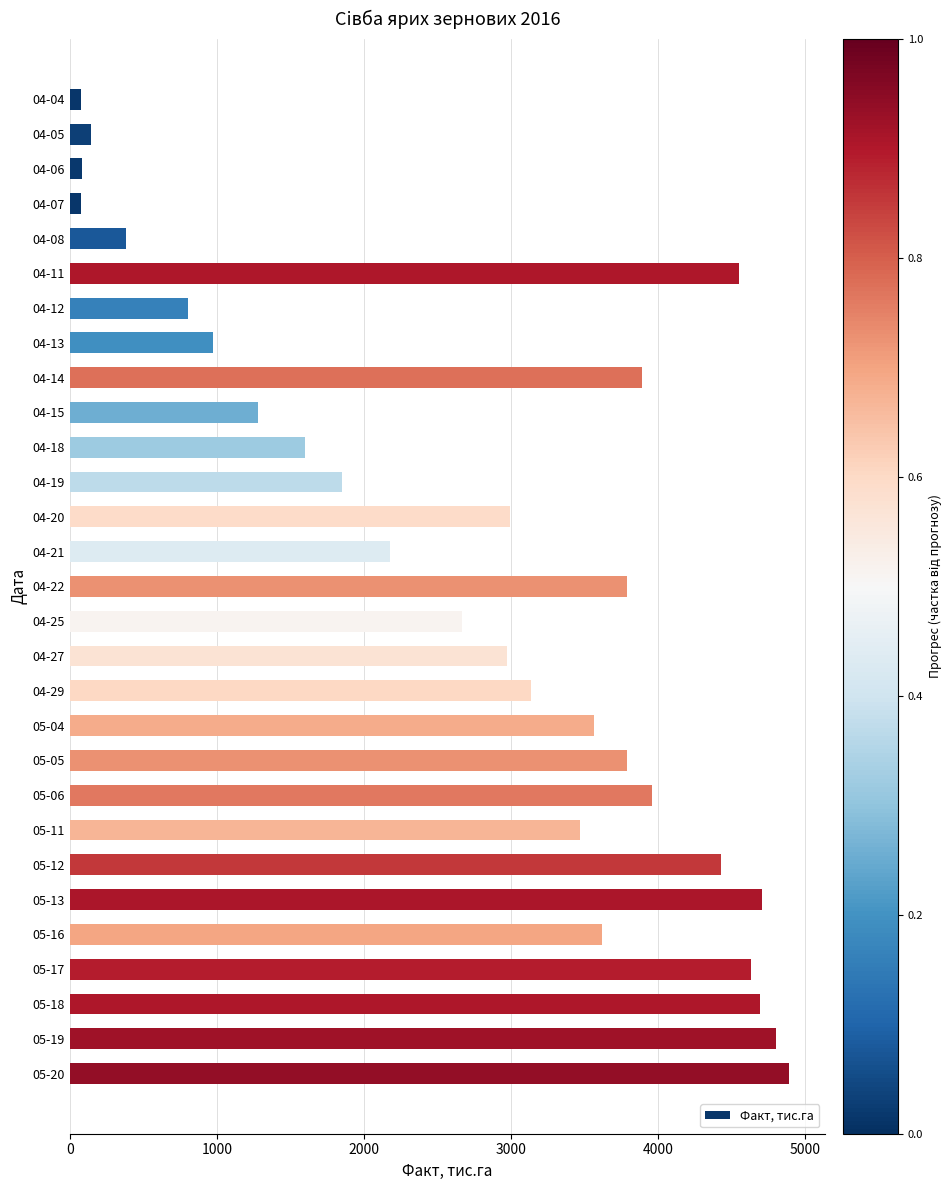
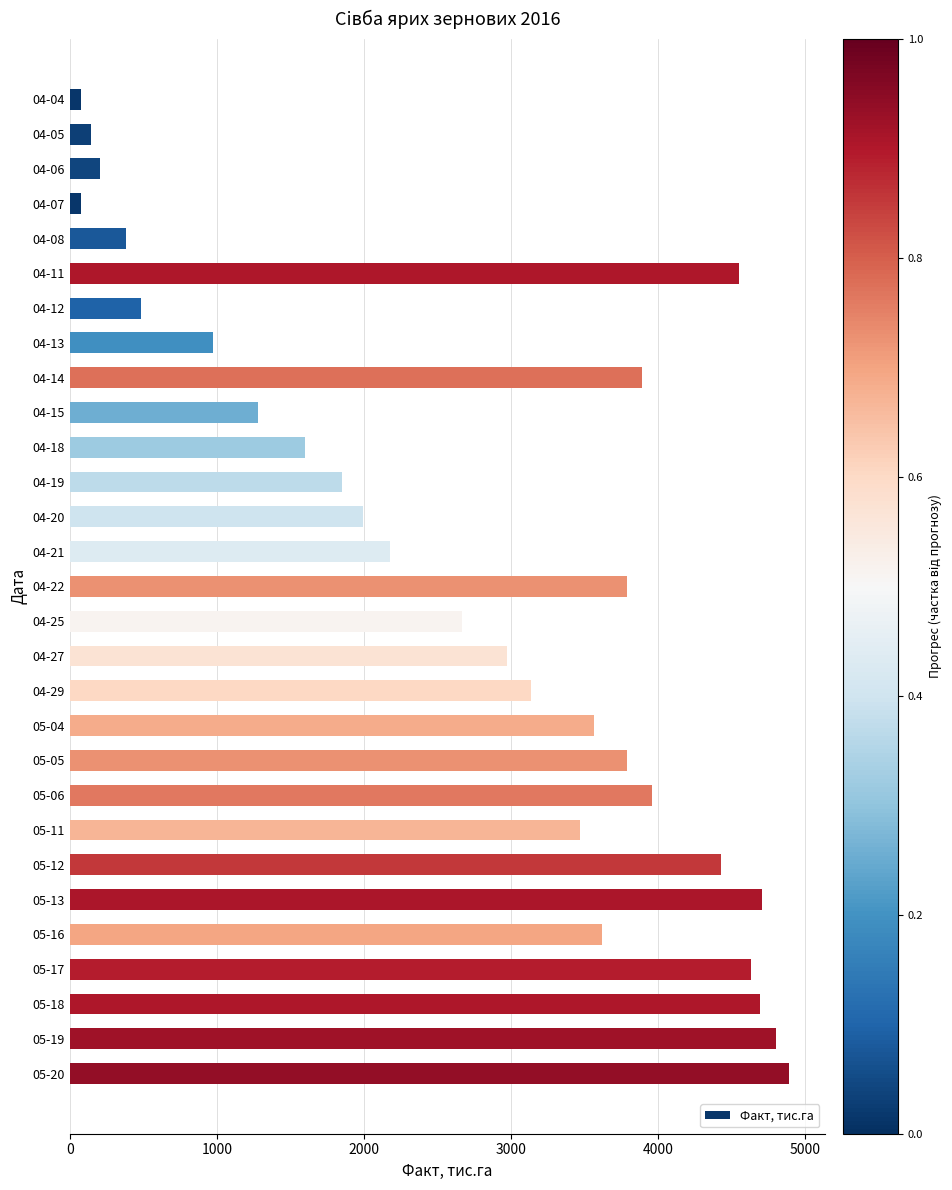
  {
    "04-04": 80,
    "04-05": 140,
-   "04-06": 80,
+   "04-06": 210,
    "04-07": 80,
    "04-08": 380,
    "04-11": 4550,
-   "04-12": 810,
+   "04-12": 480,
    "04-13": 970,
    "04-14": 3890,
    "04-15": 1280,
    "04-18": 1600,
    "04-19": 1850,
-   "04-20": 3000,
+   "04-20": 1990,
    "04-21": 2170,
    "04-22": 3780,
    "04-25": 2670,
    "04-27": 2970,
    "04-29": 3140,
    "05-04": 3570,
    "05-05": 3790,
    "05-06": 3960,
    "05-11": 3470,
    "05-12": 4430,
    "05-13": 4710,
    "05-16": 3620,
    "05-17": 4630,
    "05-18": 4690,
    "05-19": 4800,
    "05-20": 4890
  }
